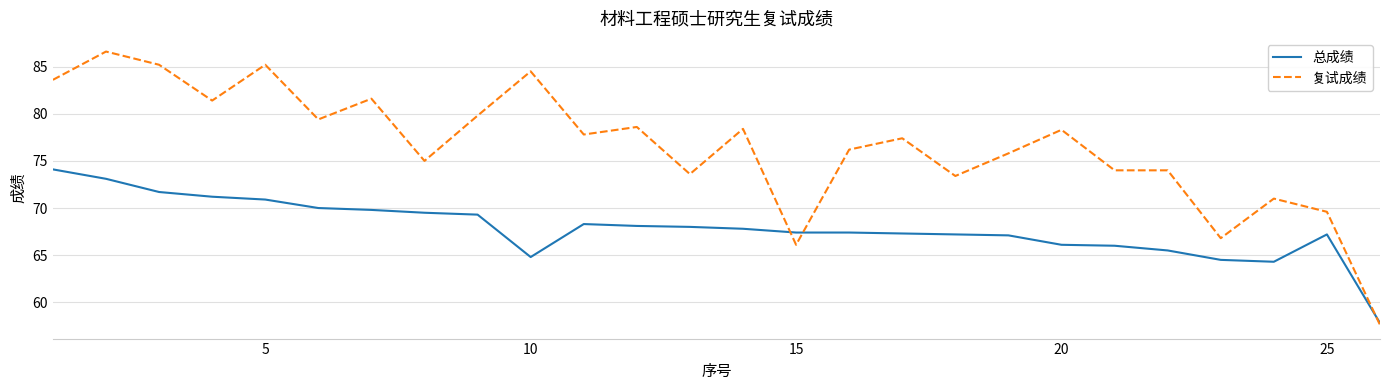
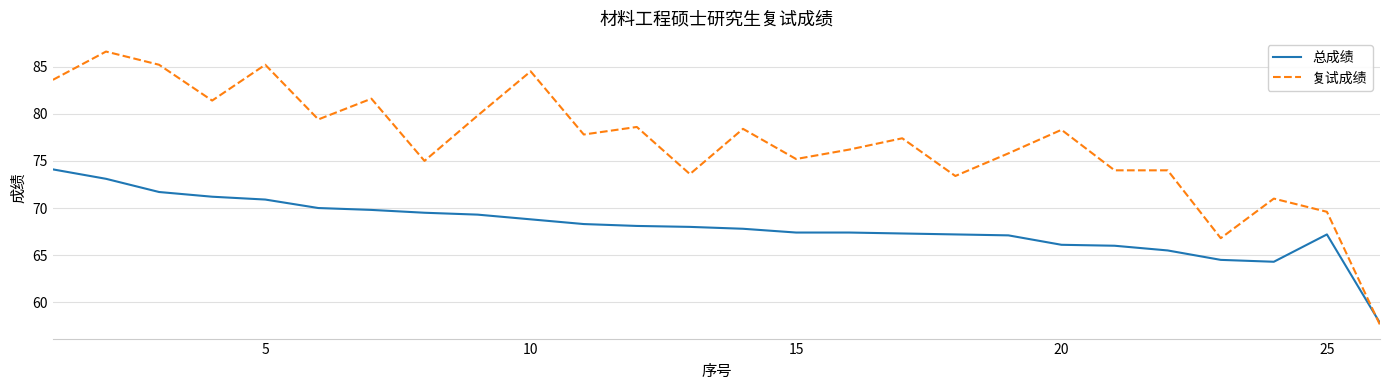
  {
    "总成绩": {
      "5": 71,
-     "10": 65,
+     "10": 69,
      "15": 67,
      "20": 66,
      "25": 67
    },
    "复试成绩": {
      "5": 85,
      "10": 85,
-     "15": 66,
+     "15": 75,
      "20": 78,
      "25": 70
    }
  }
